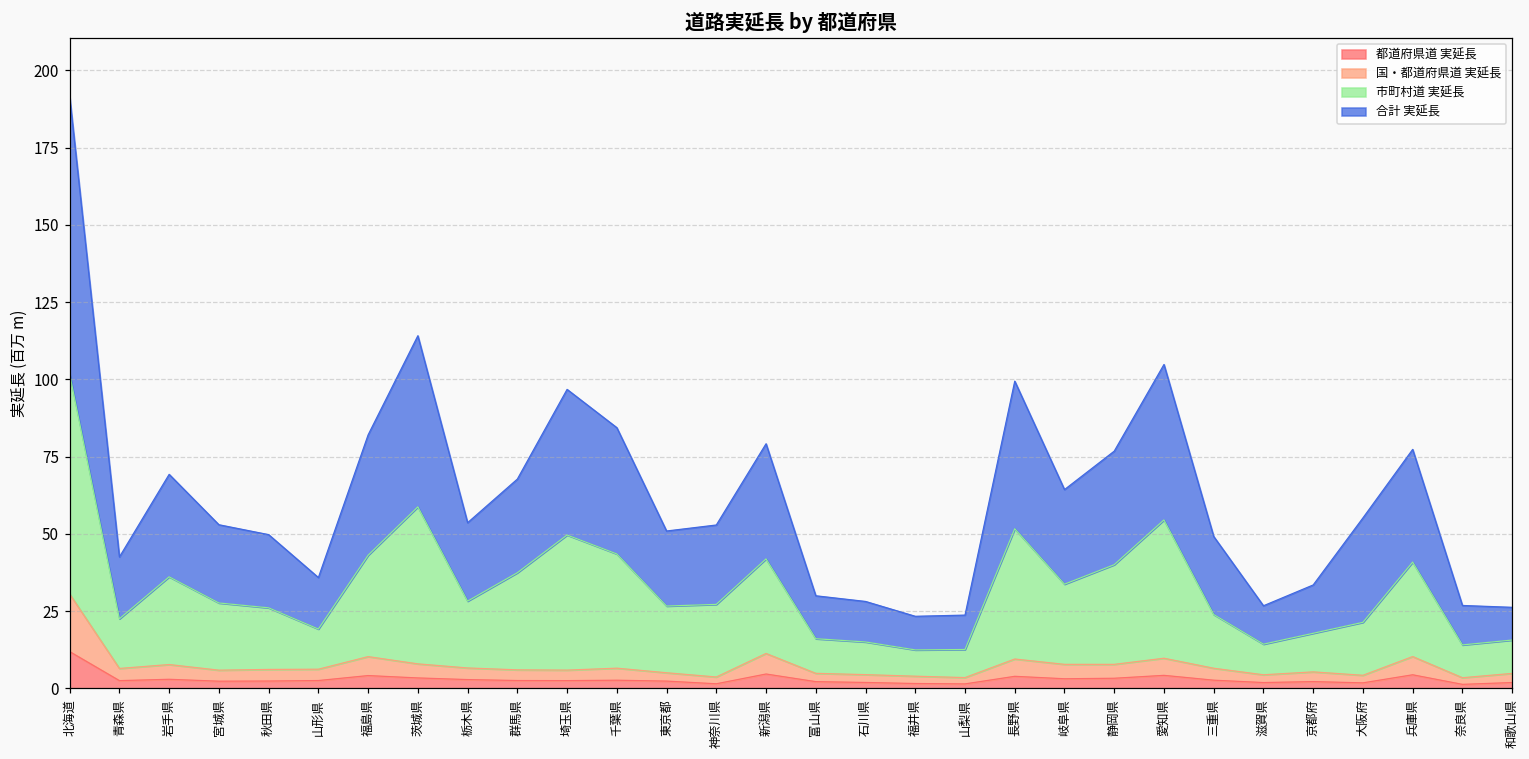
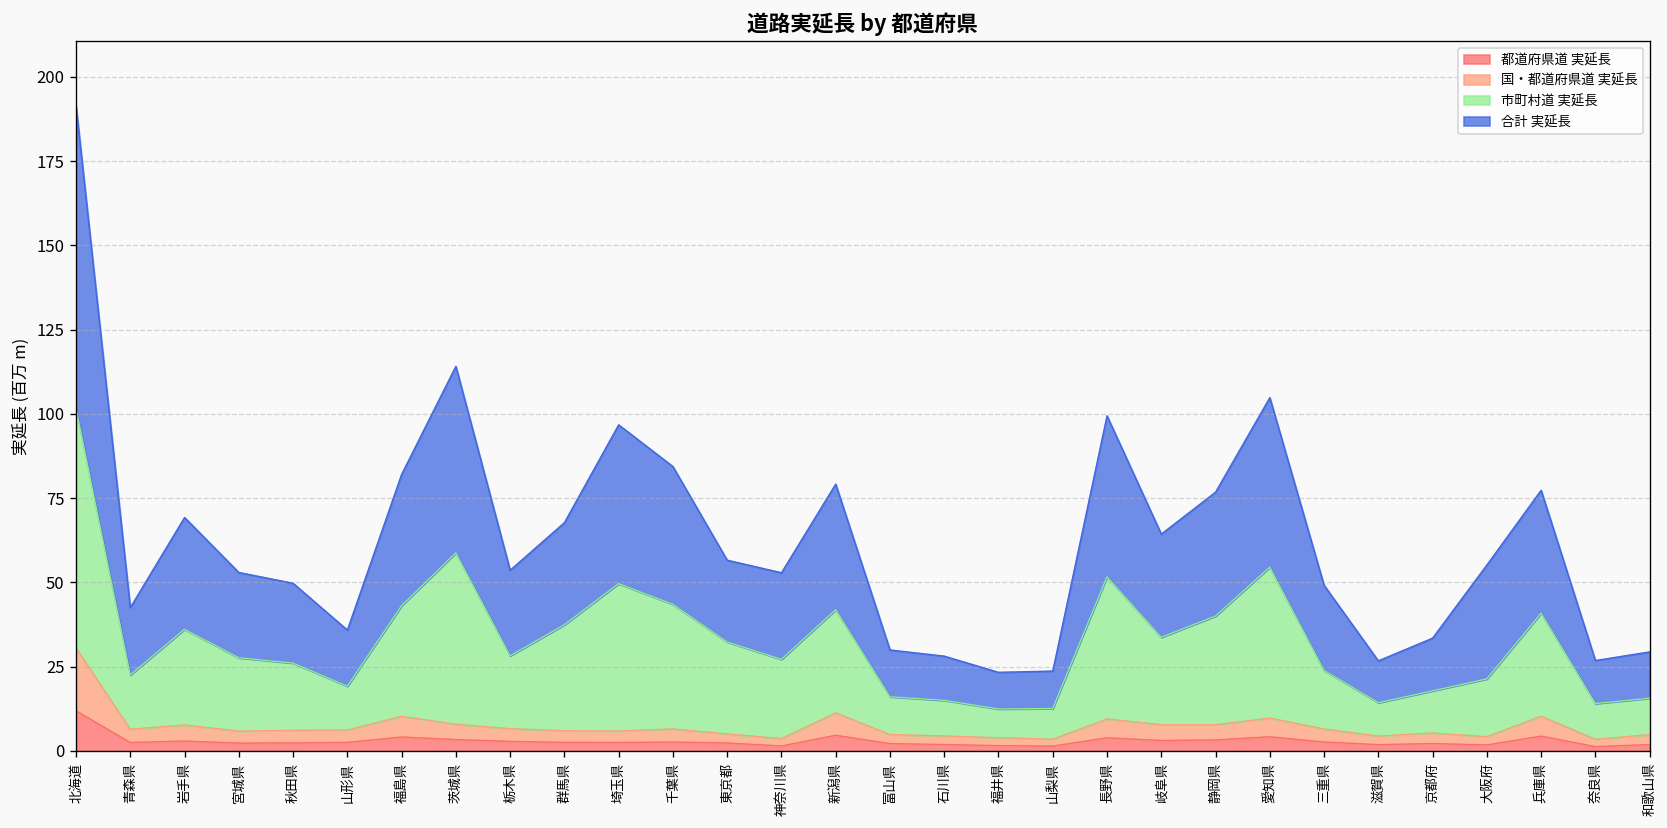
  {
    "市町村道 実延長": {
      "北海道": 71,
      "青森県": 16,
      "岩手県": 28,
      "宮城県": 22,
      "秋田県": 20,
      "山形県": 13,
      "福島県": 33,
      "茨城県": 51,
      "栃木県": 22,
      "群馬県": 31,
      "埼玉県": 44,
      "千葉県": 37,
-     "東京都": 22,
+     "東京都": 27,
      "神奈川県": 23,
      "新潟県": 31,
      "富山県": 11,
      "石川県": 11,
      "福井県": 9,
      "山梨県": 9,
      "長野県": 42,
      "岐阜県": 26,
      "静岡県": 32,
      "愛知県": 45,
      "三重県": 17,
      "滋賀県": 10,
      "京都府": 12,
      "大阪府": 17,
      "兵庫県": 31,
      "奈良県": 11,
      "和歌山県": 11
    },
    "合計 実延長": {
      "北海道": 90,
      "青森県": 20,
      "岩手県": 33,
      "宮城県": 25,
      "秋田県": 24,
      "山形県": 17,
      "福島県": 39,
      "茨城県": 55,
      "栃木県": 25,
      "群馬県": 30,
      "埼玉県": 47,
      "千葉県": 41,
      "東京都": 24,
      "神奈川県": 26,
      "新潟県": 37,
      "富山県": 14,
      "石川県": 13,
      "福井県": 11,
      "山梨県": 11,
      "長野県": 48,
      "岐阜県": 31,
      "静岡県": 37,
      "愛知県": 50,
      "三重県": 25,
      "滋賀県": 12,
      "京都府": 16,
      "大阪府": 34,
      "兵庫県": 36,
      "奈良県": 13,
-     "和歌山県": 11
+     "和歌山県": 14
    }
  }
